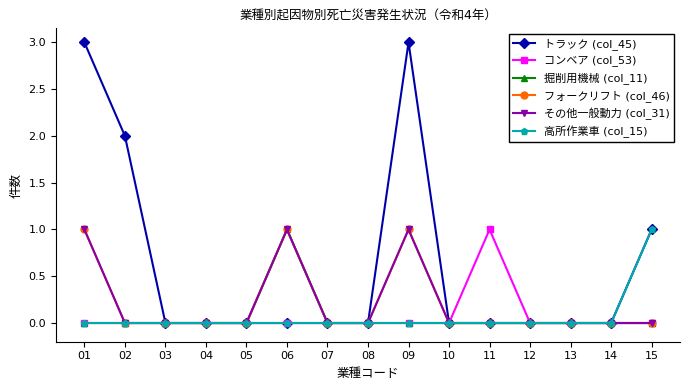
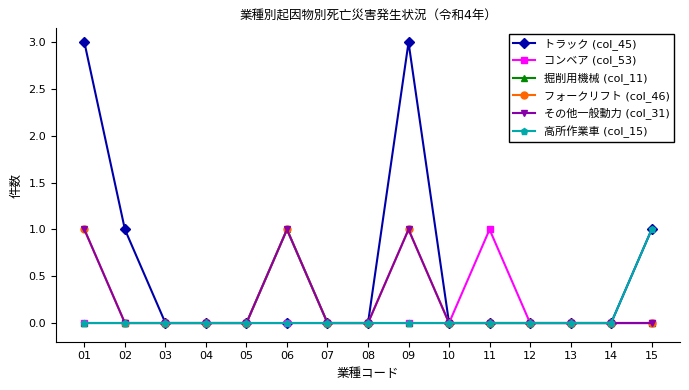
  {
    "トラック (col_45)": {
      "01": 3,
-     "02": 2,
+     "02": 1,
      "09": 3
    },
    "コンベア (col_53)": {
      "11": 1
    },
    "その他一般動力 (col_31)": {
      "01": 1,
      "09": 1
    }
  }
